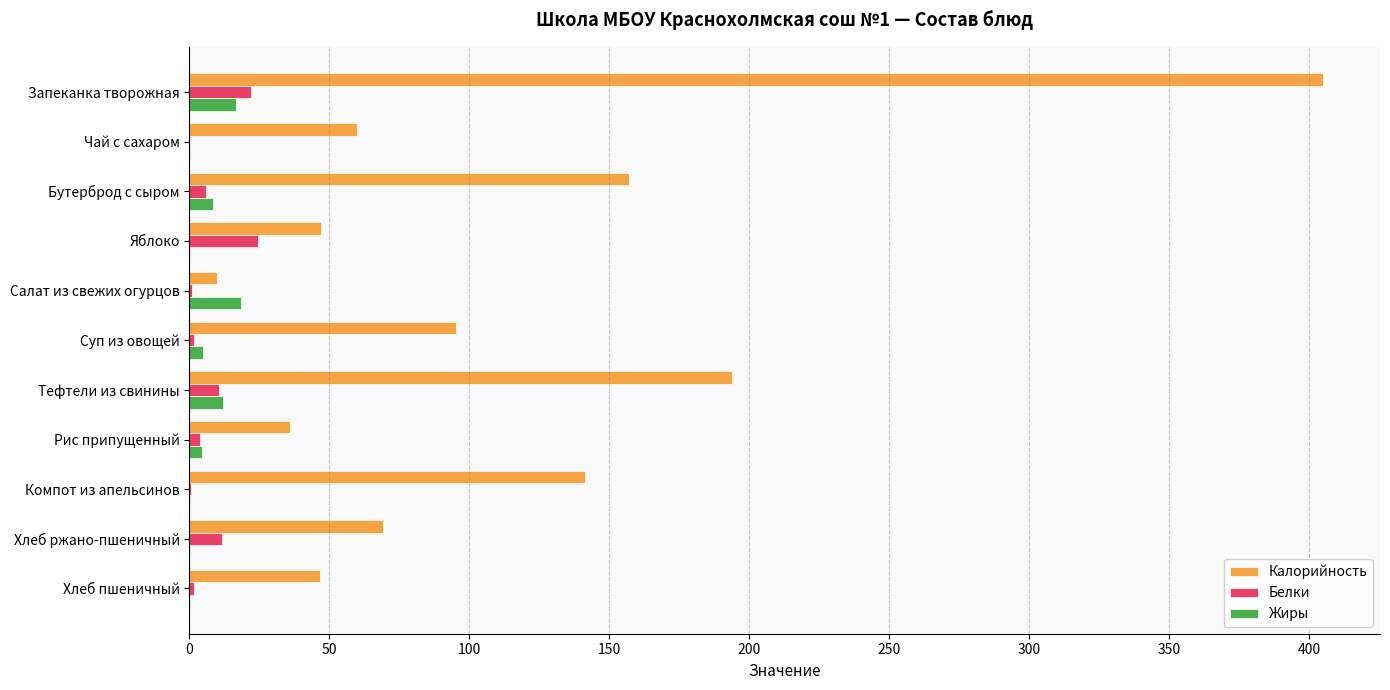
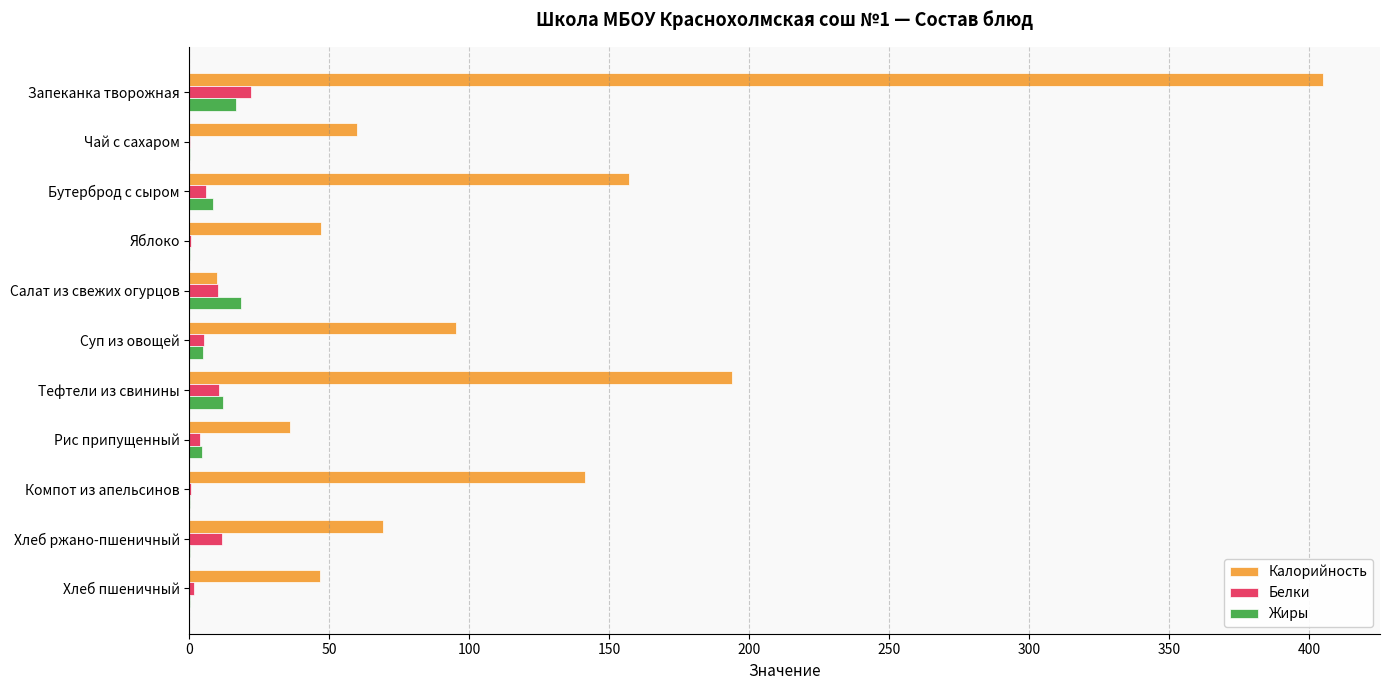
  {
    "Калорийность": {
      "Запеканка творожная": 405,
      "Чай с сахаром": 60,
      "Бутерброд с сыром": 157,
      "Яблоко": 47,
      "Салат из свежих огурцов": 10,
      "Суп из овощей": 95,
      "Тефтели из свинины": 194,
      "Рис припущенный": 36,
      "Компот из апельсинов": 141,
      "Хлеб ржано-пшеничный": 69,
      "Хлеб пшеничный": 47
    },
    "Белки": {
      "Запеканка творожная": 22,
      "Бутерброд с сыром": 6,
-     "Яблоко": 24,
-     "Салат из свежих огурцов": 1,
-     "Суп из овощей": 2,
+     "Яблоко": 0,
+     "Салат из свежих огурцов": 10,
+     "Суп из овощей": 5,
      "Тефтели из свинины": 11,
      "Рис припущенный": 4,
      "Хлеб ржано-пшеничный": 12,
      "Хлеб пшеничный": 2
    },
    "Жиры": {
      "Запеканка творожная": 17,
      "Бутерброд с сыром": 8,
      "Салат из свежих огурцов": 19,
      "Суп из овощей": 5,
      "Тефтели из свинины": 12,
      "Рис припущенный": 4
    }
  }
